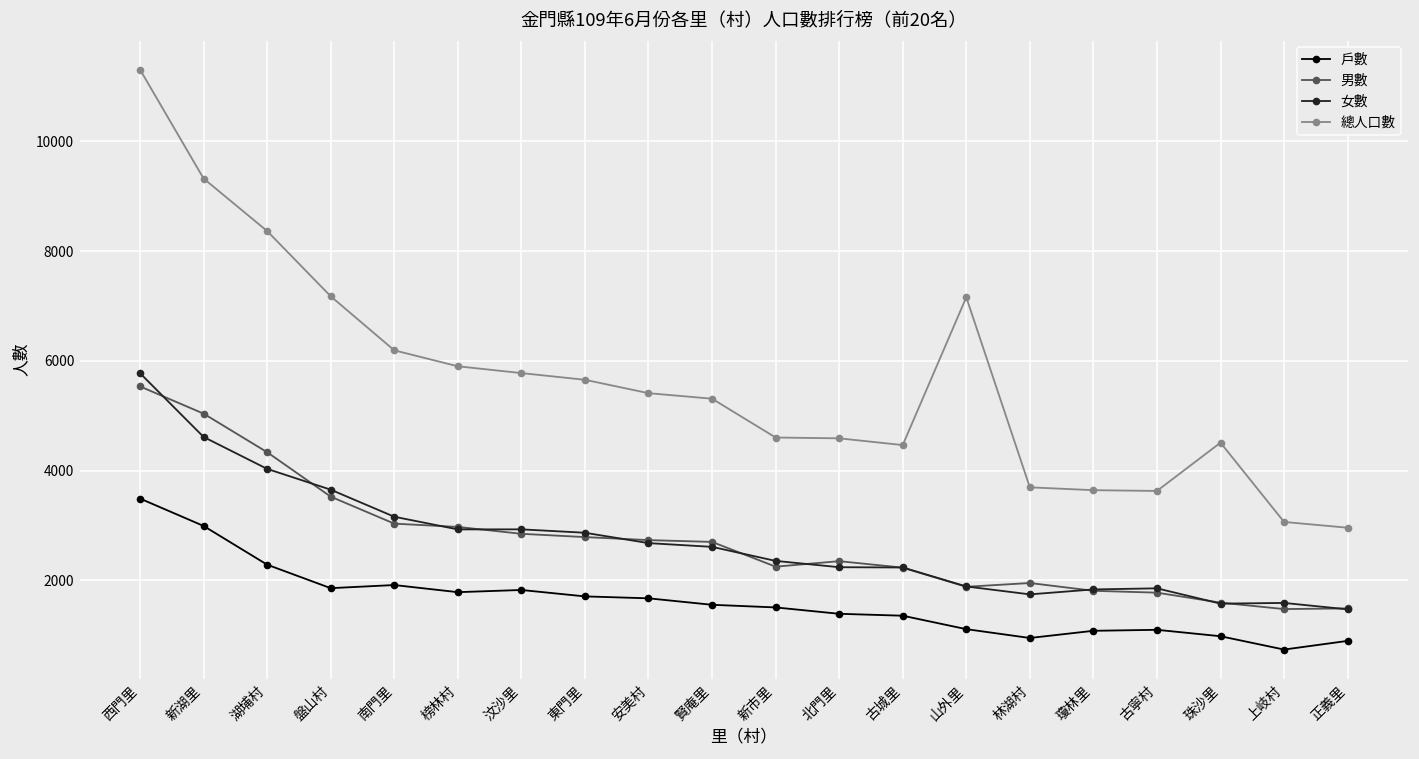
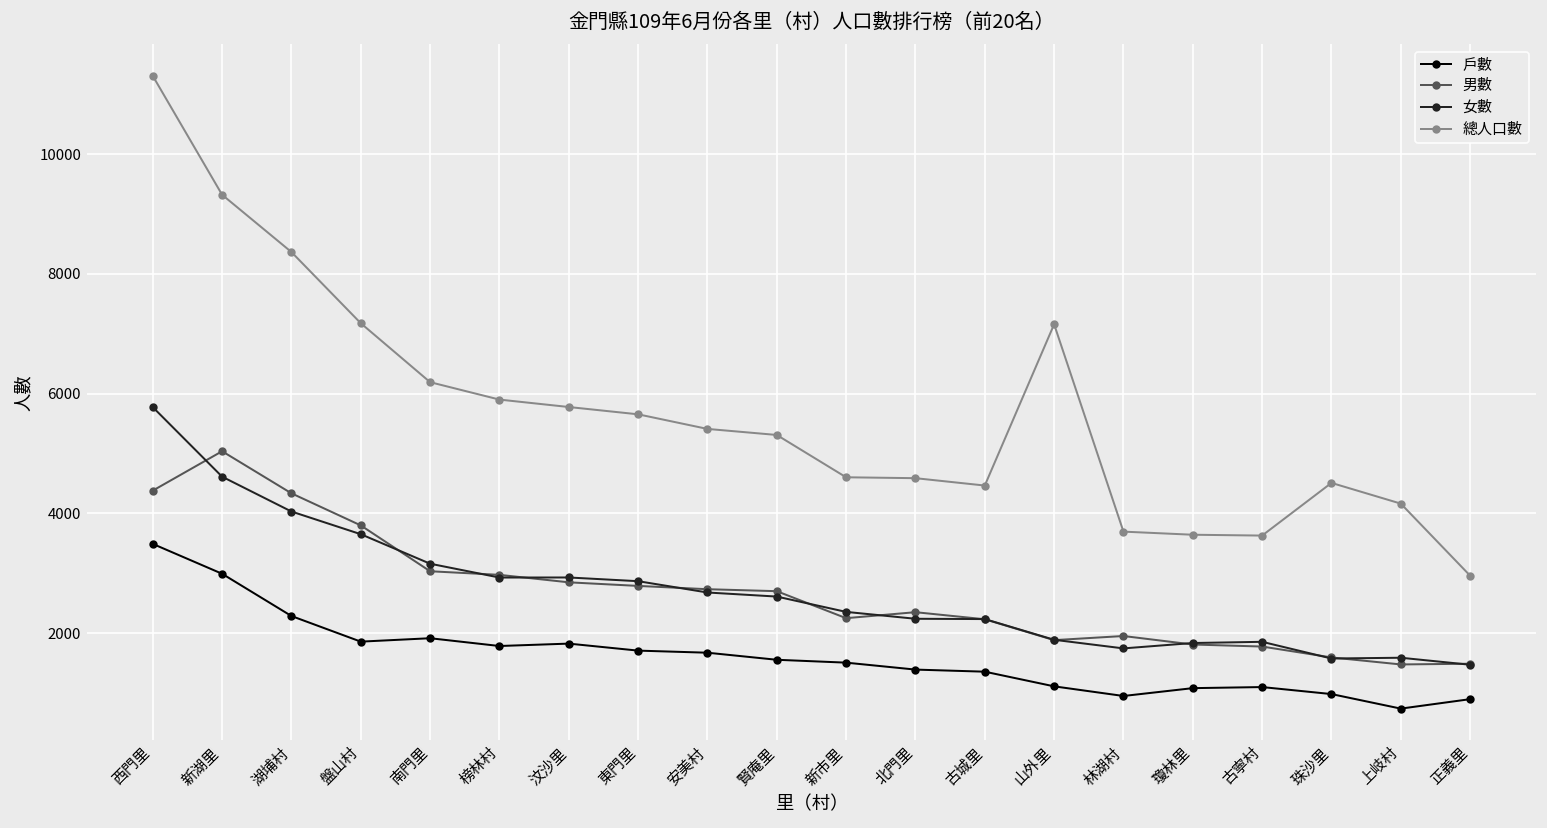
  {
    "男數": {
-     "西門里": 5500,
+     "西門里": 4400,
      "新湖里": 5000,
      "湖埔村": 4300,
-     "盤山村": 3500,
+     "盤山村": 3800,
      "南門里": 3000,
      "汶沙里": 2800,
      "東門里": 2800,
      "安美村": 2700,
      "賢庵里": 2700,
      "新市里": 2200,
      "北門里": 2300,
      "林湖村": 2000,
      "古寧村": 1800,
      "上岐村": 1500
    },
    "總人口數": {
      "西門里": 11300,
      "新湖里": 9300,
      "湖埔村": 8400,
      "盤山村": 7200,
      "南門里": 6200,
      "榜林村": 5900,
      "汶沙里": 5800,
      "東門里": 5700,
      "安美村": 5400,
      "賢庵里": 5300,
      "新市里": 4600,
      "北門里": 4600,
      "古城里": 4500,
      "山外里": 7200,
      "林湖村": 3700,
      "瓊林里": 3600,
      "古寧村": 3600,
      "珠沙里": 4500,
-     "上岐村": 3100,
+     "上岐村": 4200,
      "正義里": 3000
    }
  }
